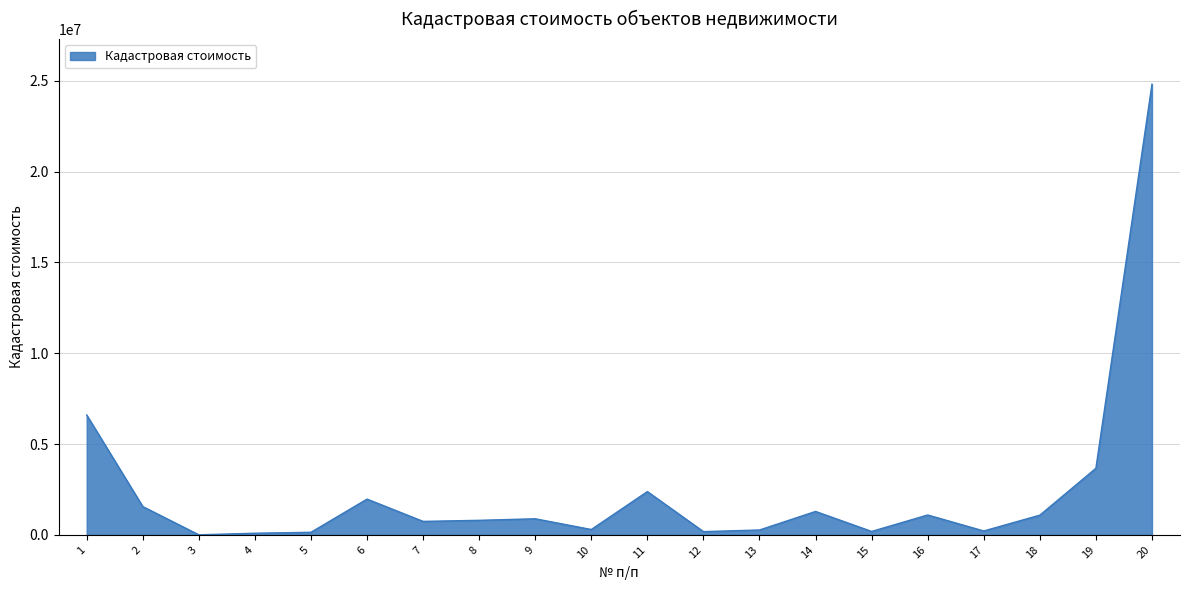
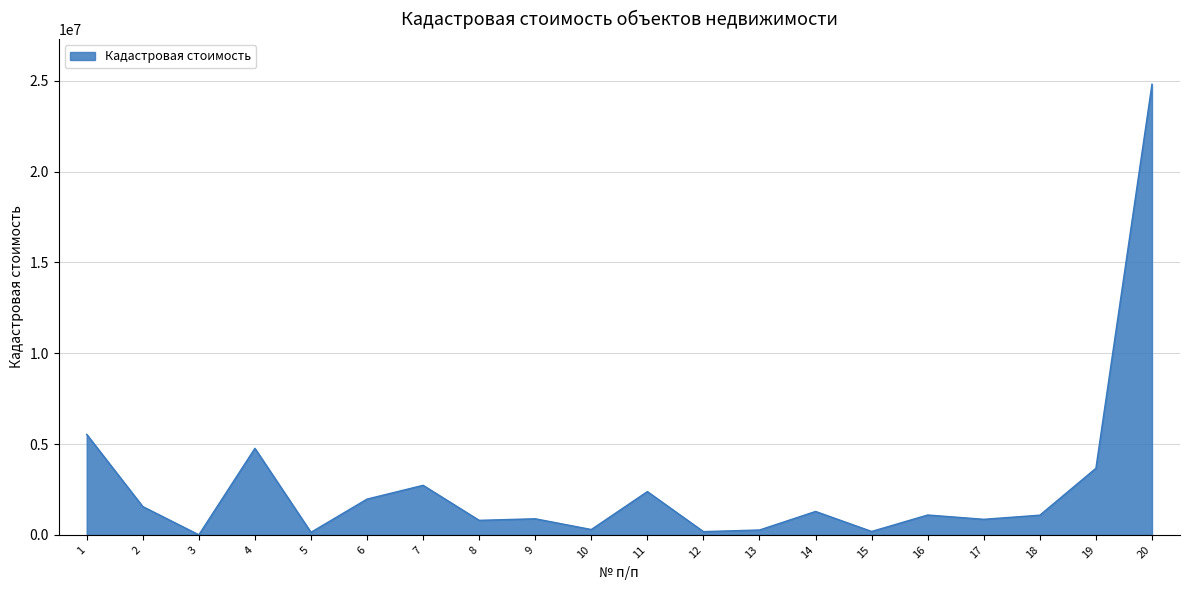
  {
-   "1": 6600000,
+   "1": 5500000,
    "2": 1600000,
    "3": 0,
-   "4": 100000,
+   "4": 4800000,
    "5": 100000,
    "6": 2000000,
-   "7": 700000,
+   "7": 2700000,
    "8": 800000,
    "9": 900000,
    "10": 300000,
    "11": 2400000,
    "12": 200000,
    "13": 300000,
    "14": 1300000,
    "15": 200000,
    "16": 1100000,
-   "17": 200000,
+   "17": 900000,
    "18": 1100000,
    "19": 3700000,
    "20": 24800000
  }
